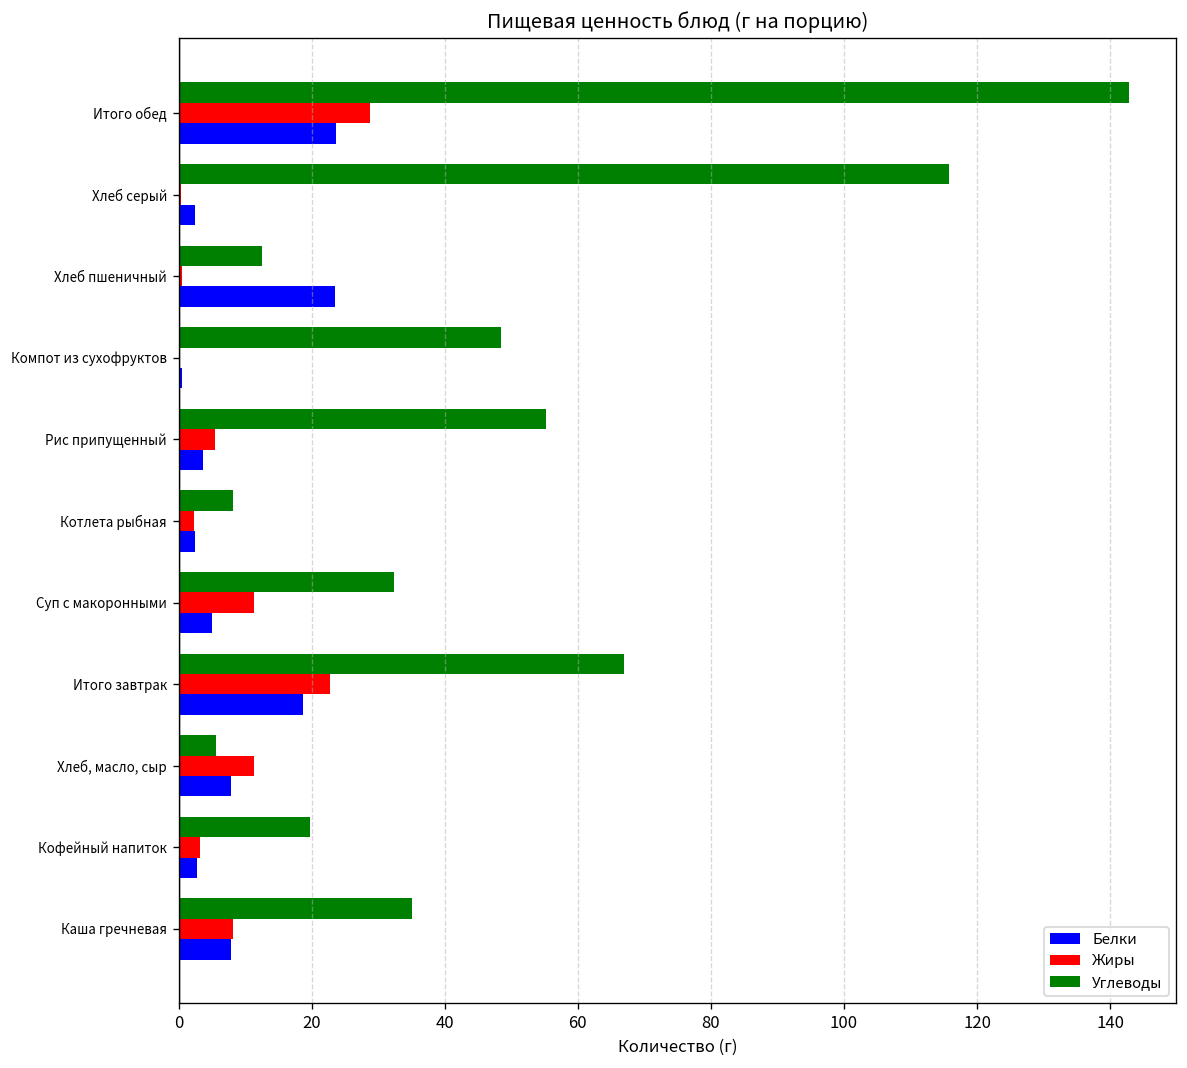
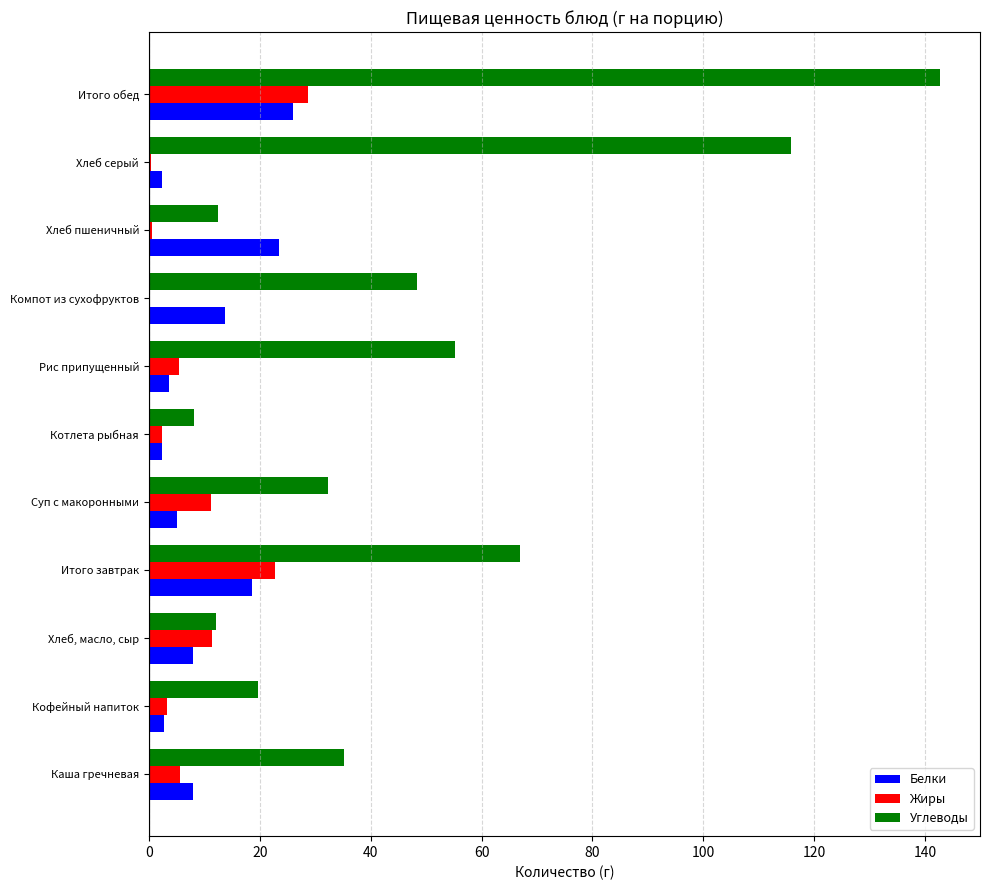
  {
    "Белки": {
-     "Итого обед": 24,
+     "Итого обед": 26,
      "Хлеб серый": 2,
      "Хлеб пшеничный": 24,
-     "Компот из сухофруктов": 1,
+     "Компот из сухофруктов": 14,
      "Рис припущенный": 4,
      "Котлета рыбная": 2,
      "Суп с макоронными": 5,
      "Итого завтрак": 19,
      "Хлеб, масло, сыр": 8,
      "Кофейный напиток": 3,
      "Каша гречневая": 8
    },
    "Жиры": {
      "Итого обед": 29,
      "Хлеб пшеничный": 1,
      "Компот из сухофруктов": 0,
      "Рис припущенный": 5,
      "Котлета рыбная": 2,
      "Суп с макоронными": 11,
      "Итого завтрак": 23,
      "Хлеб, масло, сыр": 11,
      "Кофейный напиток": 3,
-     "Каша гречневая": 8
+     "Каша гречневая": 6
    },
    "Углеводы": {
      "Итого обед": 143,
      "Хлеб серый": 116,
      "Хлеб пшеничный": 13,
      "Компот из сухофруктов": 48,
      "Рис припущенный": 55,
      "Котлета рыбная": 8,
      "Суп с макоронными": 32,
      "Итого завтрак": 67,
-     "Хлеб, масло, сыр": 6,
+     "Хлеб, масло, сыр": 12,
      "Кофейный напиток": 20,
      "Каша гречневая": 35
    }
  }
